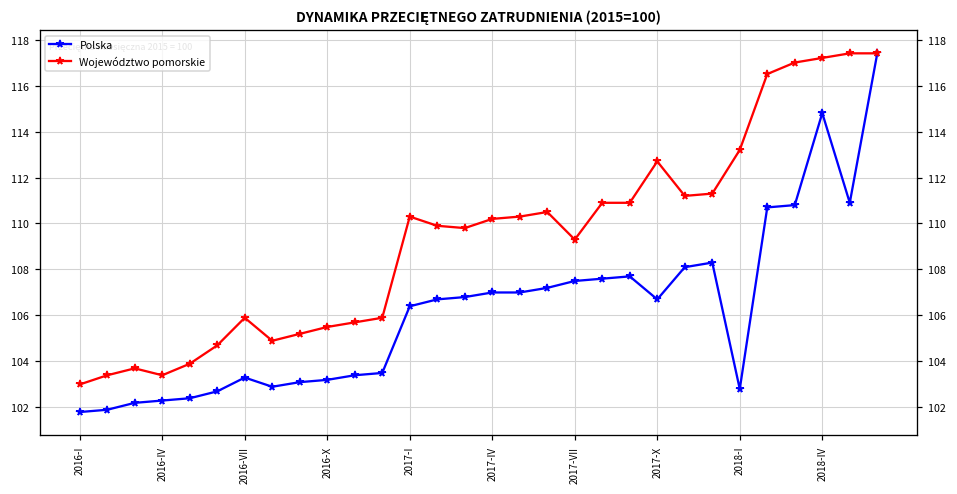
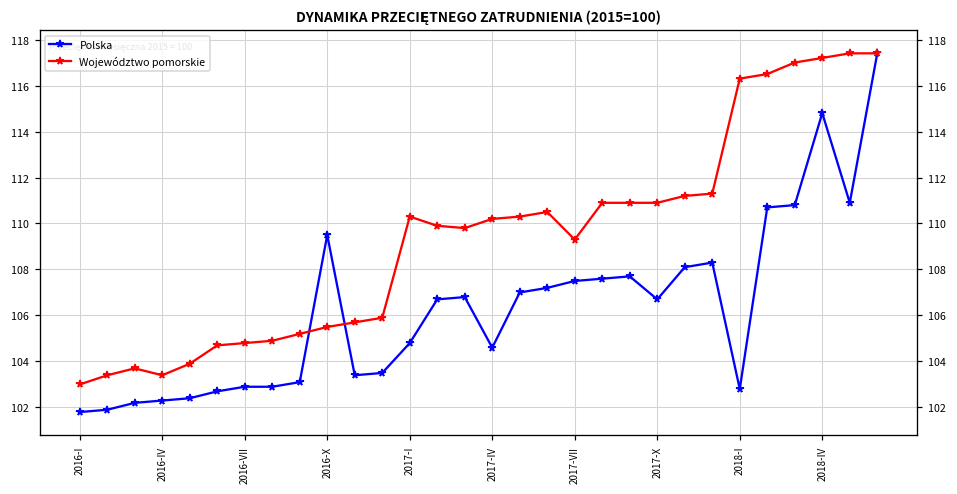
  {
    "Polska": {
      "2016-I": 101.8,
      "2016-IV": 102.3,
-     "2016-VII": 103.3,
-     "2016-X": 103.2,
-     "2017-I": 106.4,
-     "2017-IV": 107.0,
+     "2016-VII": 102.9,
+     "2016-X": 109.5,
+     "2017-I": 104.8,
+     "2017-IV": 104.6,
      "2017-VII": 107.5,
      "2017-X": 106.7,
      "2018-I": 102.8,
      "2018-IV": 114.8
    },
    "Województwo pomorskie": {
      "2016-I": 103.0,
      "2016-IV": 103.4,
-     "2016-VII": 105.9,
+     "2016-VII": 104.8,
      "2016-X": 105.5,
      "2017-I": 110.3,
      "2017-IV": 110.2,
      "2017-VII": 109.3,
-     "2017-X": 112.7,
-     "2018-I": 113.2,
+     "2017-X": 110.9,
+     "2018-I": 116.3,
      "2018-IV": 117.2
    }
  }
